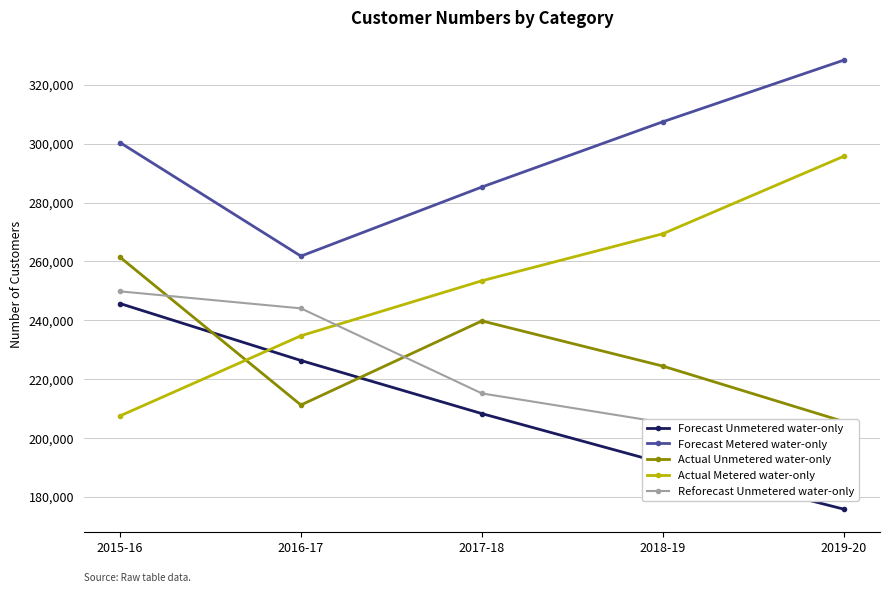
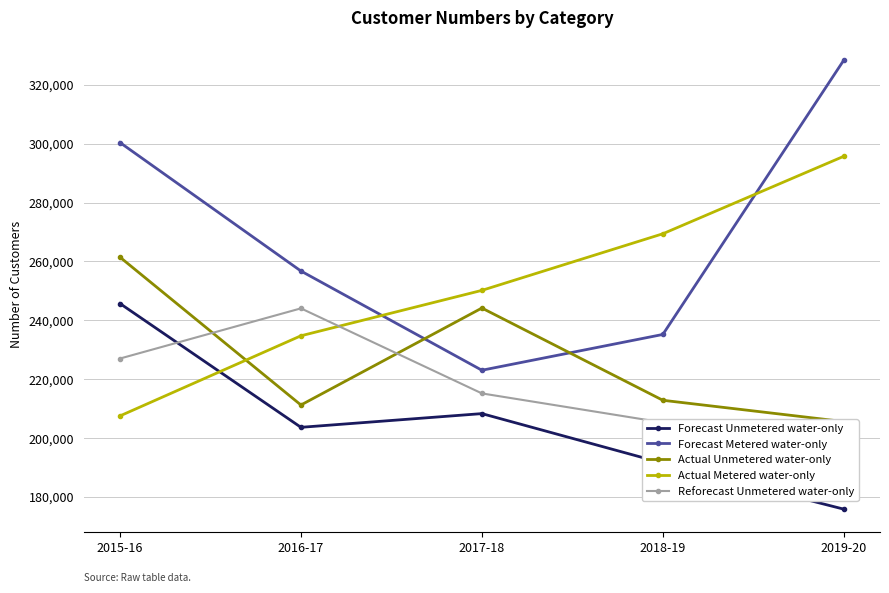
  {
    "Forecast Unmetered water-only": {
      "2015-16": "246,000",
-     "2016-17": "226,000",
+     "2016-17": "204,000",
      "2017-18": "208,000",
      "2019-20": "176,000"
    },
    "Forecast Metered water-only": {
      "2015-16": "300,000",
-     "2016-17": "262,000",
-     "2017-18": "285,000",
-     "2018-19": "307,000",
+     "2016-17": "257,000",
+     "2017-18": "223,000",
+     "2018-19": "235,000",
      "2019-20": "328,000"
    },
    "Actual Unmetered water-only": {
      "2015-16": "261,000",
      "2016-17": "211,000",
-     "2017-18": "240,000",
-     "2018-19": "224,000"
+     "2017-18": "244,000",
+     "2018-19": "213,000"
    },
    "Actual Metered water-only": {
      "2015-16": "208,000",
      "2016-17": "235,000",
-     "2017-18": "253,000",
+     "2017-18": "250,000",
      "2018-19": "269,000",
      "2019-20": "296,000"
    },
    "Reforecast Unmetered water-only": {
-     "2015-16": "250,000",
+     "2015-16": "227,000",
      "2016-17": "244,000",
      "2017-18": "215,000"
    }
  }
